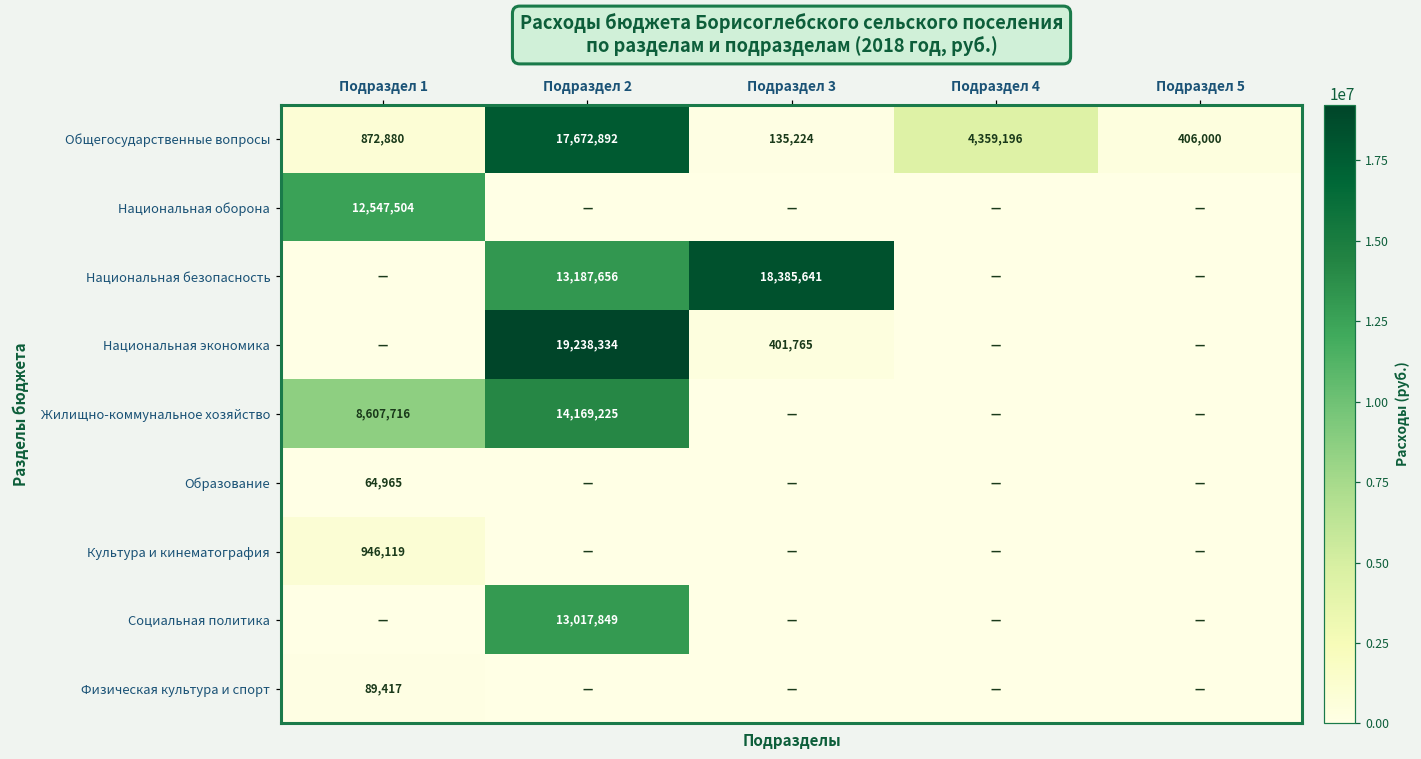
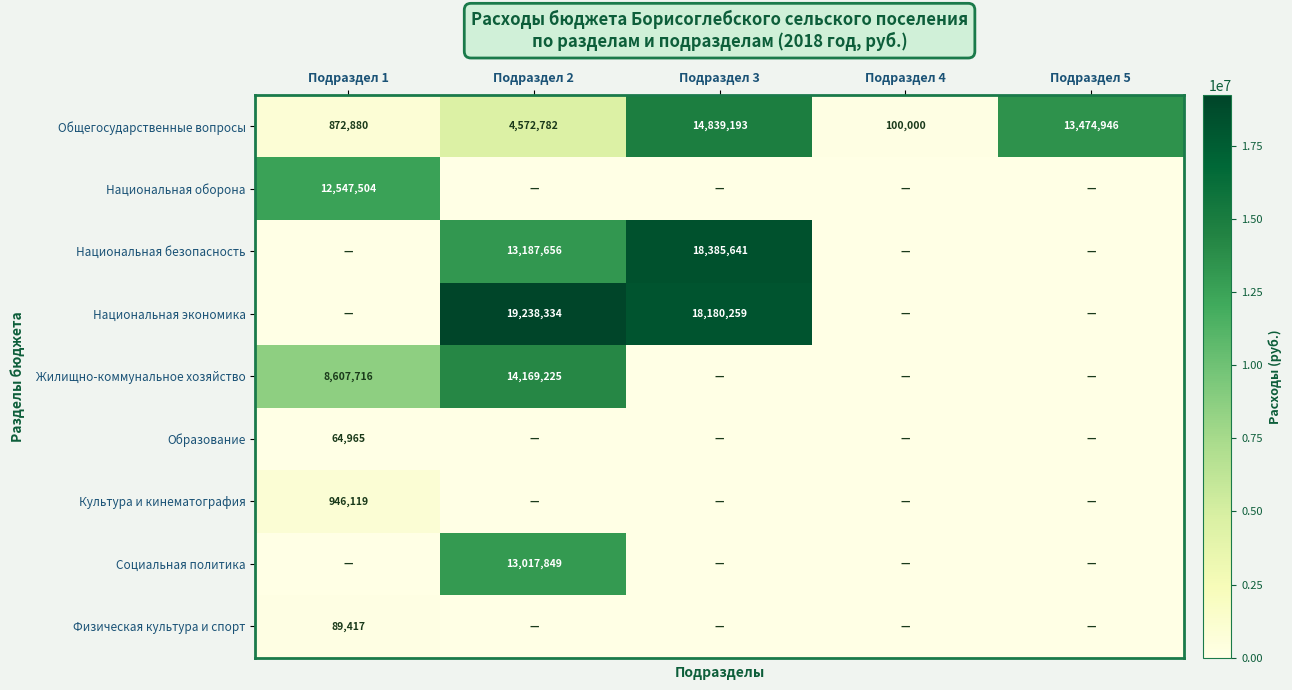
  {
    "Общегосударственные вопросы": {
      "Подраздел 1": "872,880",
-     "Подраздел 2": "17,672,892",
-     "Подраздел 3": "135,224",
-     "Подраздел 4": "4,359,196",
-     "Подраздел 5": "406,000"
+     "Подраздел 2": "4,572,782",
+     "Подраздел 3": "14,839,193",
+     "Подраздел 4": "100,000",
+     "Подраздел 5": "13,474,946"
    },
    "Национальная оборона": {
      "Подраздел 1": "12,547,504"
    },
    "Национальная безопасность": {
      "Подраздел 2": "13,187,656",
      "Подраздел 3": "18,385,641"
    },
    "Национальная экономика": {
      "Подраздел 2": "19,238,334",
-     "Подраздел 3": "401,765"
+     "Подраздел 3": "18,180,259"
    },
    "Жилищно-коммунальное хозяйство": {
      "Подраздел 1": "8,607,716",
      "Подраздел 2": "14,169,225"
    },
    "Образование": {
      "Подраздел 1": "64,965"
    },
    "Культура и кинематография": {
      "Подраздел 1": "946,119"
    },
    "Социальная политика": {
      "Подраздел 2": "13,017,849"
    },
    "Физическая культура и спорт": {
      "Подраздел 1": "89,417"
    }
  }
